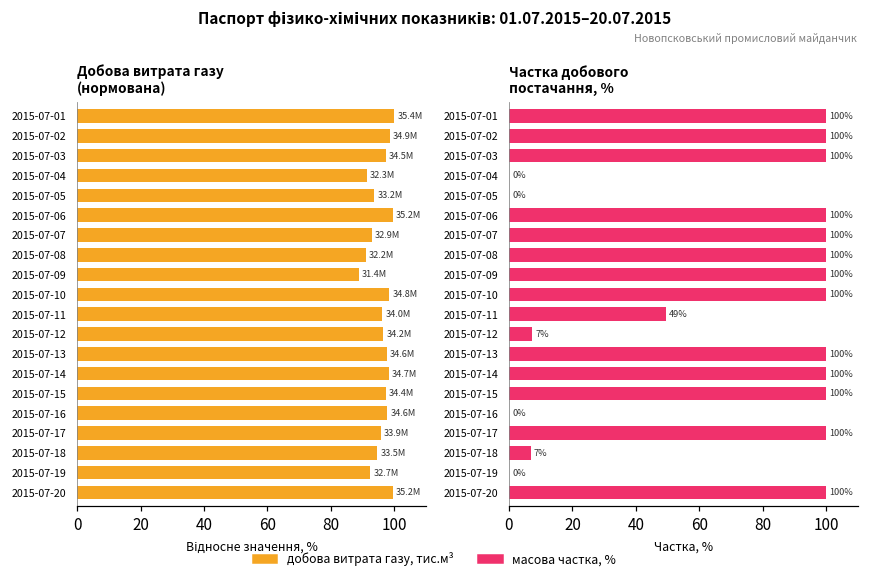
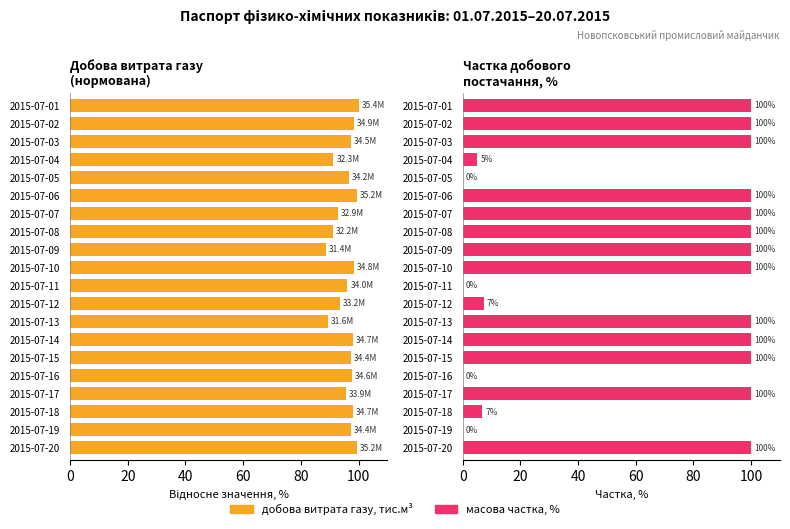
  {
    "Добова витрата газу (нормована)": {
-     "2015-07-05": "33.2M",
-     "2015-07-12": "34.2M",
-     "2015-07-13": "34.6M",
-     "2015-07-18": "33.5M",
-     "2015-07-19": "32.7M"
+     "2015-07-05": "34.2M",
+     "2015-07-12": "33.2M",
+     "2015-07-13": "31.6M",
+     "2015-07-18": "34.7M",
+     "2015-07-19": "34.4M"
    },
    "Частка добового постачання, %": {
      "2015-07-01": "100%",
      "2015-07-02": "100%",
      "2015-07-03": "100%",
-     "2015-07-04": "0%",
+     "2015-07-04": "5%",
      "2015-07-05": "0%",
      "2015-07-06": "100%",
      "2015-07-07": "100%",
      "2015-07-08": "100%",
      "2015-07-09": "100%",
      "2015-07-10": "100%",
-     "2015-07-11": "49%",
+     "2015-07-11": "0%",
      "2015-07-12": "7%",
      "2015-07-13": "100%",
      "2015-07-14": "100%",
      "2015-07-15": "100%",
      "2015-07-16": "0%",
      "2015-07-17": "100%",
      "2015-07-18": "7%",
      "2015-07-19": "0%",
      "2015-07-20": "100%"
    }
  }
